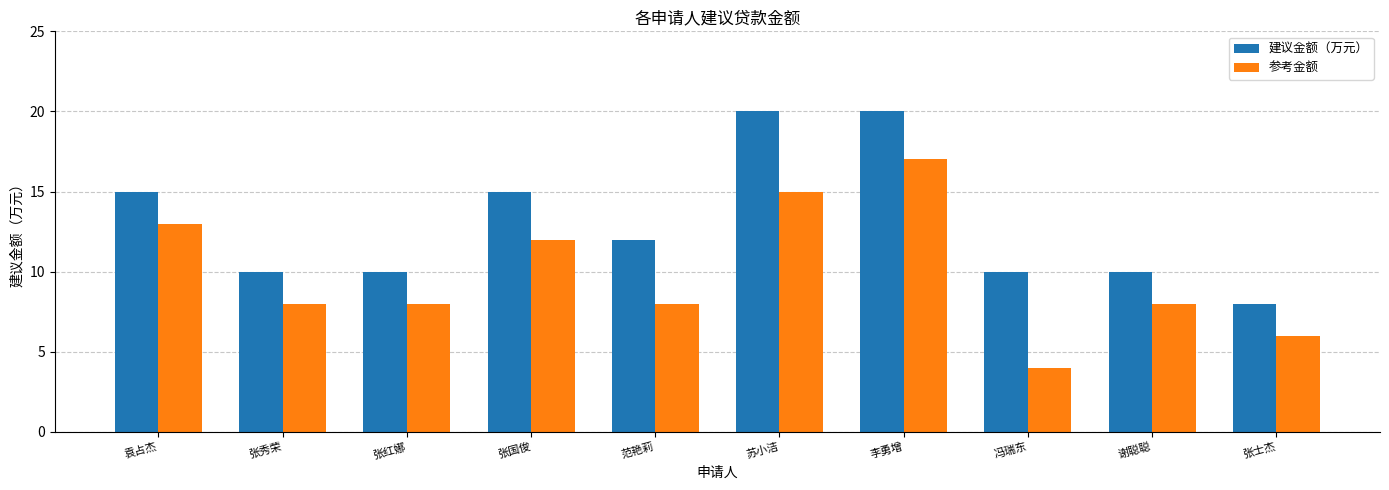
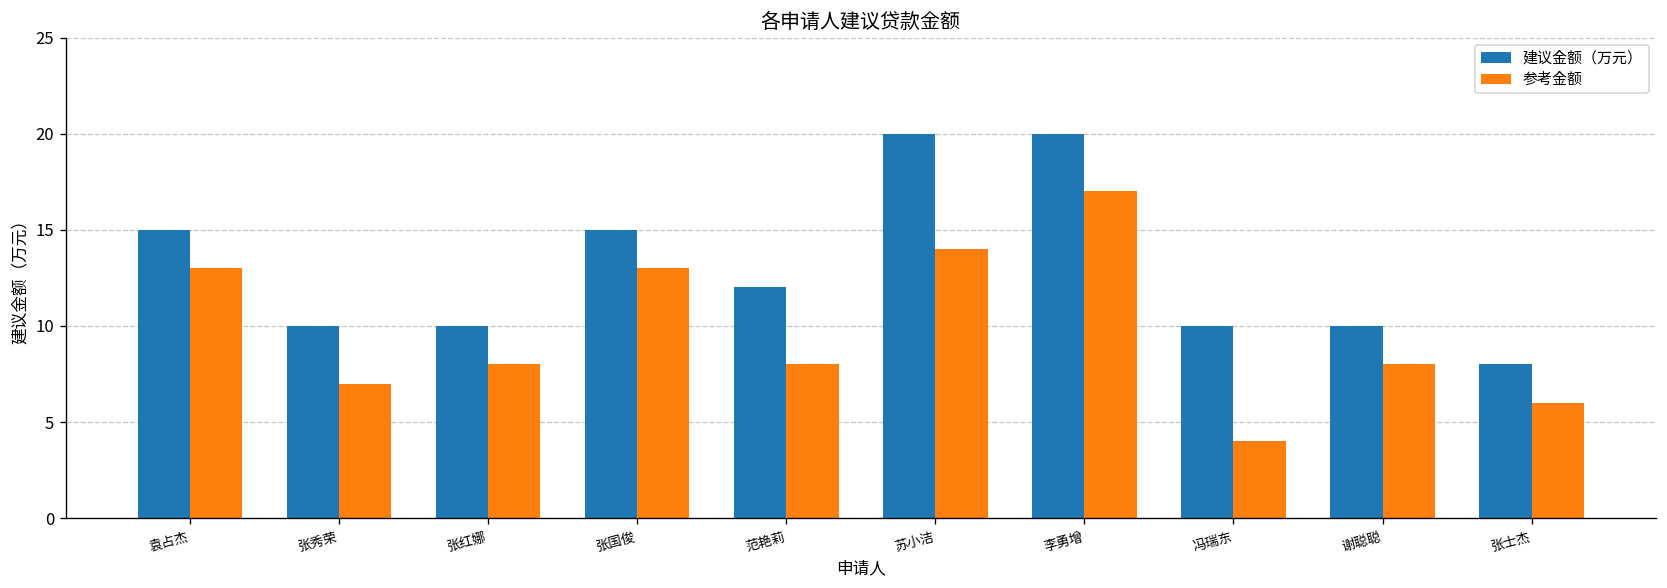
  {
    "建议金额（万元）": {
      "袁占杰": 15,
      "张秀荣": 10,
      "张红娜": 10,
      "张国俊": 15,
      "范艳莉": 12,
      "苏小洁": 20,
      "李勇增": 20,
      "冯瑞东": 10,
      "谢聪聪": 10,
      "张士杰": 8
    },
    "参考金额": {
      "袁占杰": 13,
-     "张秀荣": 8,
+     "张秀荣": 7,
      "张红娜": 8,
-     "张国俊": 12,
+     "张国俊": 13,
      "范艳莉": 8,
-     "苏小洁": 15,
+     "苏小洁": 14,
      "李勇增": 17,
      "冯瑞东": 4,
      "谢聪聪": 8,
      "张士杰": 6
    }
  }
